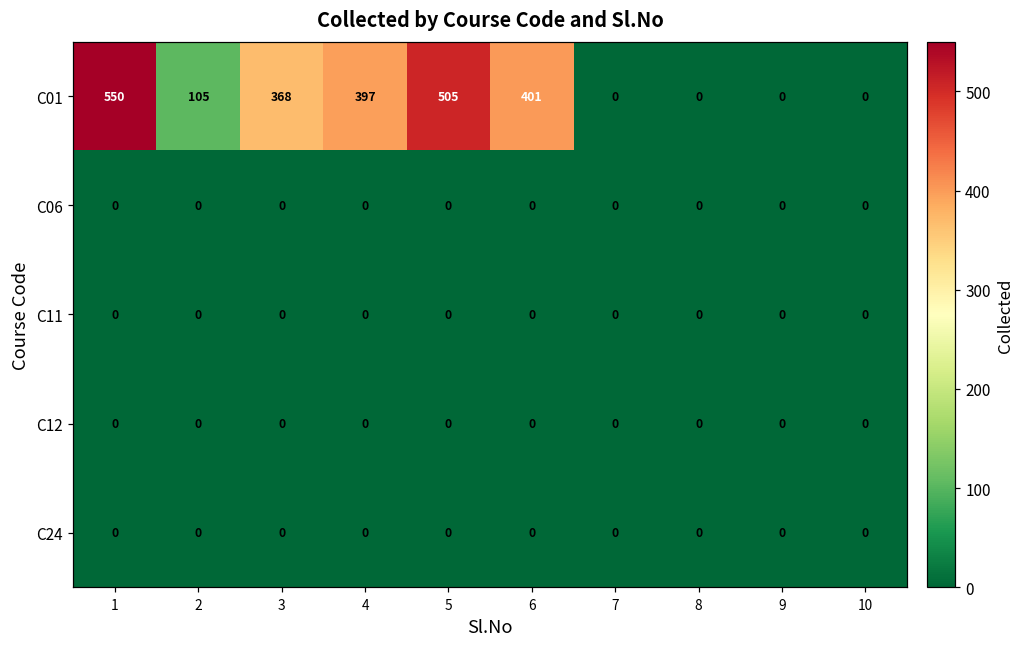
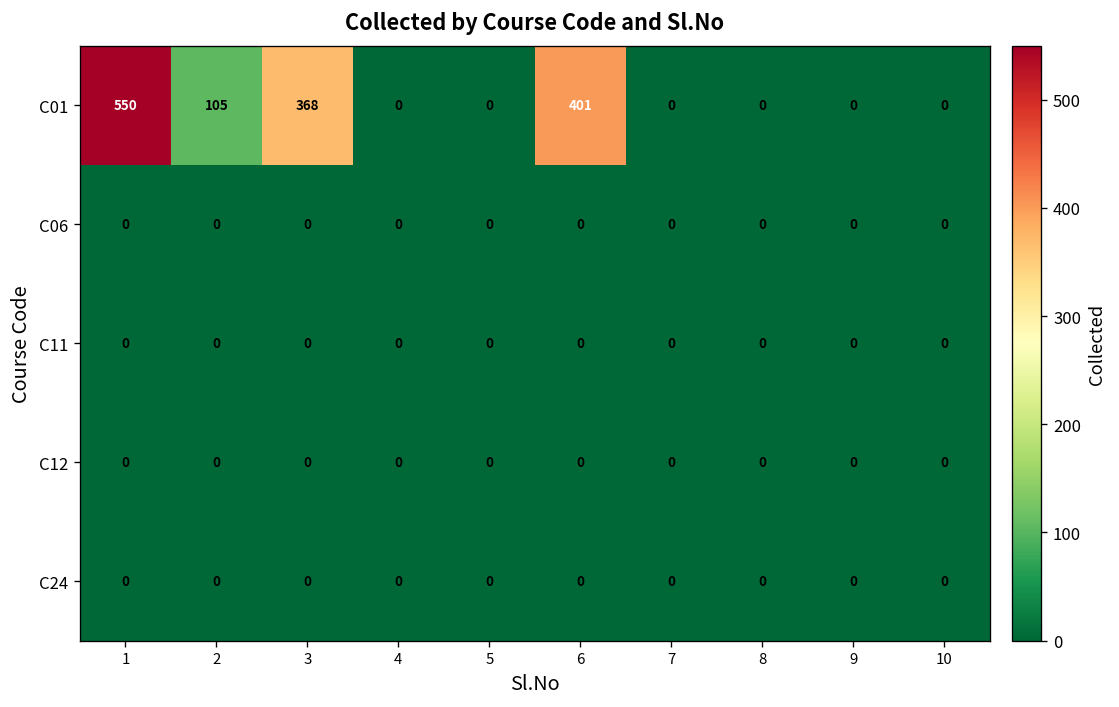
  {
    "C01": {
      "1": 550,
      "2": 105,
      "3": 368,
-     "4": 397,
-     "5": 505,
+     "4": 0,
+     "5": 0,
      "6": 401,
      "7": 0,
      "8": 0,
      "9": 0,
      "10": 0
    },
    "C06": {
      "1": 0,
      "2": 0,
      "3": 0,
      "4": 0,
      "5": 0,
      "6": 0,
      "7": 0,
      "8": 0,
      "9": 0,
      "10": 0
    },
    "C11": {
      "1": 0,
      "2": 0,
      "3": 0,
      "4": 0,
      "5": 0,
      "6": 0,
      "7": 0,
      "8": 0,
      "9": 0,
      "10": 0
    },
    "C12": {
      "1": 0,
      "2": 0,
      "3": 0,
      "4": 0,
      "5": 0,
      "6": 0,
      "7": 0,
      "8": 0,
      "9": 0,
      "10": 0
    },
    "C24": {
      "1": 0,
      "2": 0,
      "3": 0,
      "4": 0,
      "5": 0,
      "6": 0,
      "7": 0,
      "8": 0,
      "9": 0,
      "10": 0
    }
  }
